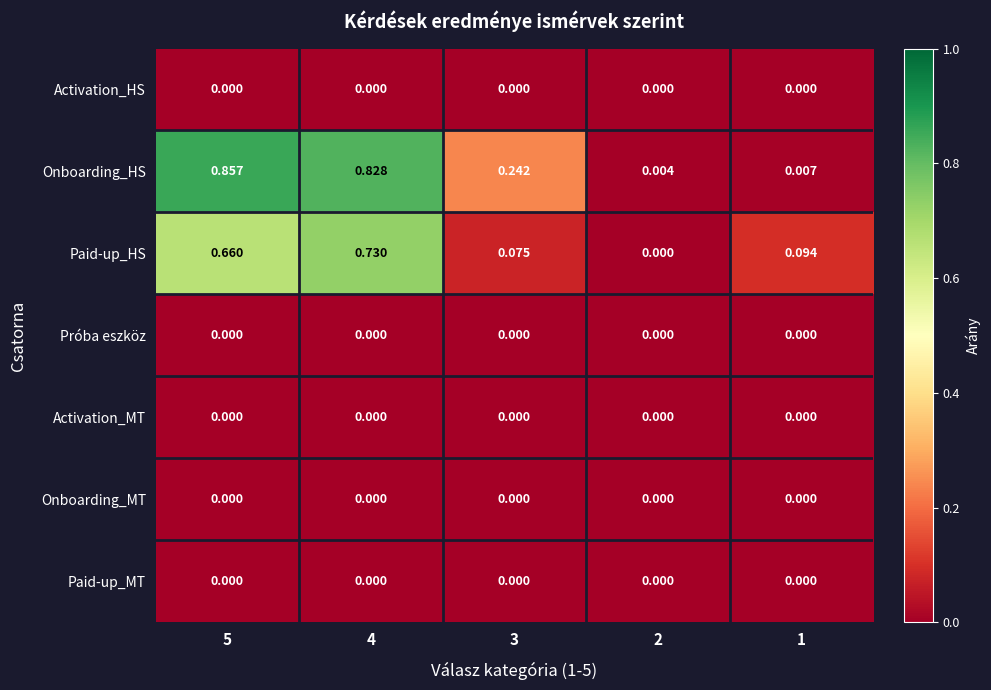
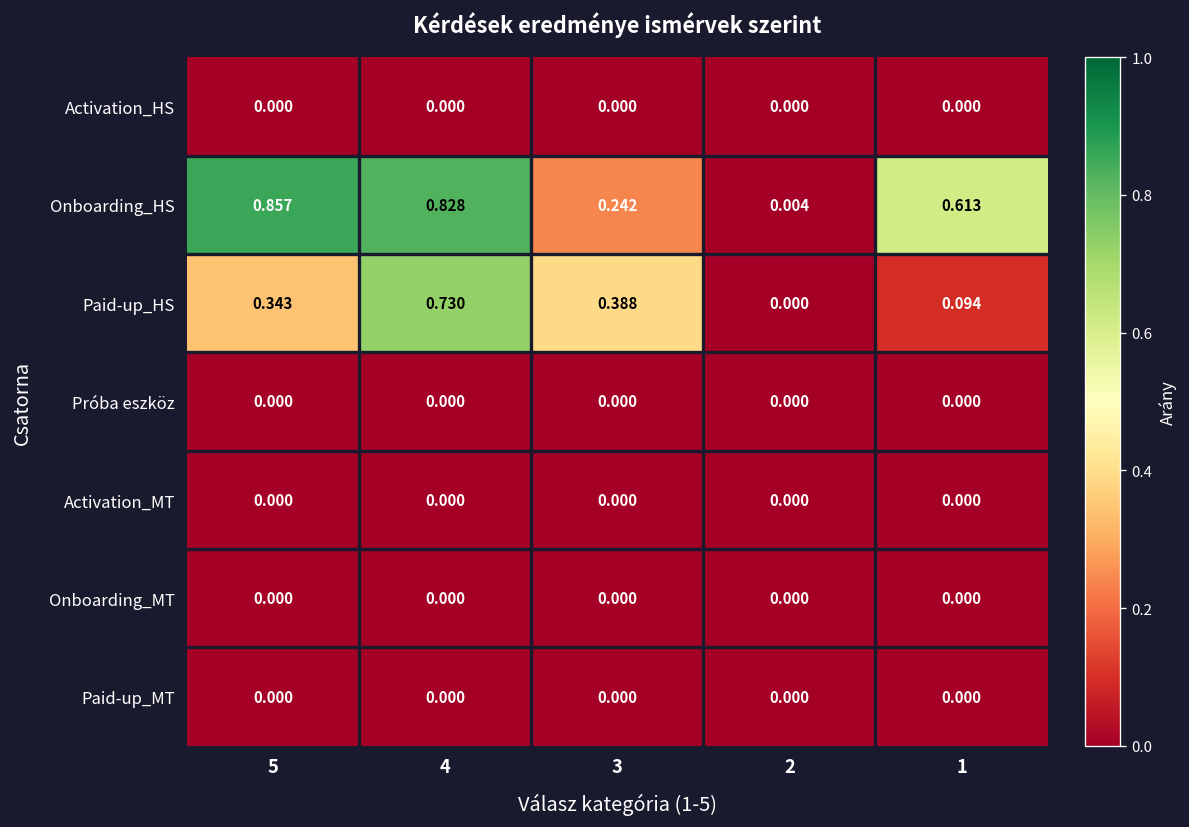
  {
    "Activation_HS": {
      "5": 0.000,
      "4": 0.000,
      "3": 0.000,
      "2": 0.000,
      "1": 0.000
    },
    "Onboarding_HS": {
      "5": 0.857,
      "4": 0.828,
      "3": 0.242,
      "2": 0.004,
-     "1": 0.007
+     "1": 0.613
    },
    "Paid-up_HS": {
-     "5": 0.660,
+     "5": 0.343,
      "4": 0.730,
-     "3": 0.075,
+     "3": 0.388,
      "2": 0.000,
      "1": 0.094
    },
    "Próba eszköz": {
      "5": 0.000,
      "4": 0.000,
      "3": 0.000,
      "2": 0.000,
      "1": 0.000
    },
    "Activation_MT": {
      "5": 0.000,
      "4": 0.000,
      "3": 0.000,
      "2": 0.000,
      "1": 0.000
    },
    "Onboarding_MT": {
      "5": 0.000,
      "4": 0.000,
      "3": 0.000,
      "2": 0.000,
      "1": 0.000
    },
    "Paid-up_MT": {
      "5": 0.000,
      "4": 0.000,
      "3": 0.000,
      "2": 0.000,
      "1": 0.000
    }
  }
